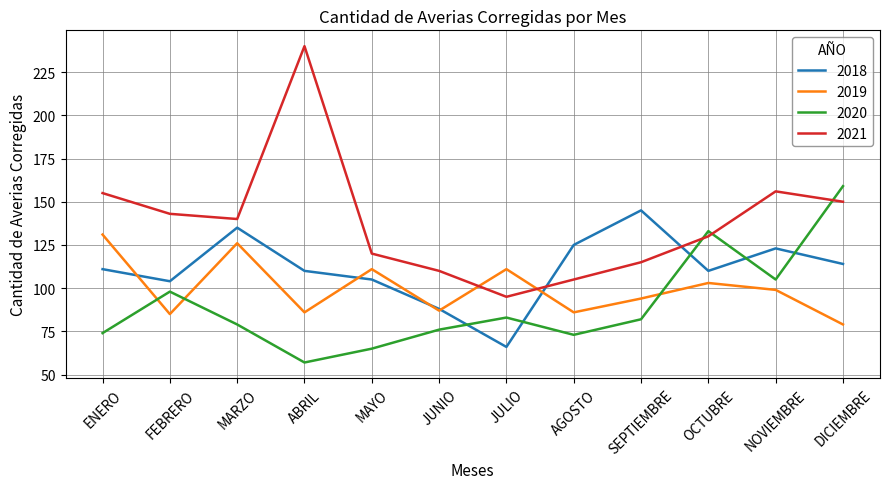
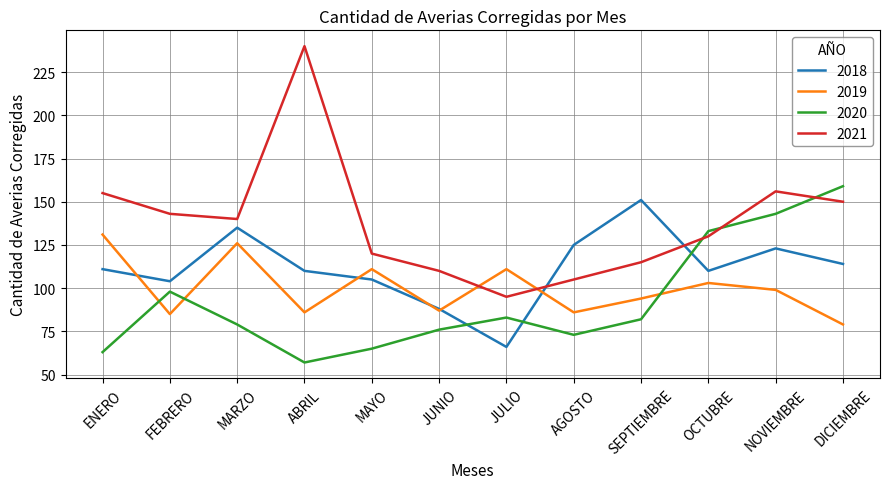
  {
    "2018": {
      "ENERO": 111,
      "FEBRERO": 104,
      "MARZO": 135,
      "ABRIL": 110,
      "MAYO": 105,
      "JULIO": 66,
      "AGOSTO": 125,
-     "SEPTIEMBRE": 145,
+     "SEPTIEMBRE": 151,
      "OCTUBRE": 110,
      "NOVIEMBRE": 123,
      "DICIEMBRE": 114
    },
    "2019": {
      "ENERO": 131,
      "FEBRERO": 85,
      "MARZO": 126,
      "ABRIL": 86,
      "MAYO": 111,
      "JULIO": 111,
      "AGOSTO": 86,
      "SEPTIEMBRE": 94,
      "OCTUBRE": 103,
      "NOVIEMBRE": 99,
      "DICIEMBRE": 79
    },
    "2020": {
-     "ENERO": 74,
+     "ENERO": 63,
      "FEBRERO": 98,
      "MARZO": 79,
      "ABRIL": 57,
      "MAYO": 65,
      "JUNIO": 76,
      "JULIO": 83,
      "AGOSTO": 73,
      "SEPTIEMBRE": 82,
      "OCTUBRE": 133,
-     "NOVIEMBRE": 105,
+     "NOVIEMBRE": 143,
      "DICIEMBRE": 159
    },
    "2021": {
      "ENERO": 155,
      "FEBRERO": 143,
      "MARZO": 140,
      "ABRIL": 240,
      "MAYO": 120,
      "JUNIO": 110,
      "JULIO": 95,
      "AGOSTO": 105,
      "SEPTIEMBRE": 115,
      "OCTUBRE": 130,
      "NOVIEMBRE": 156,
      "DICIEMBRE": 150
    }
  }
